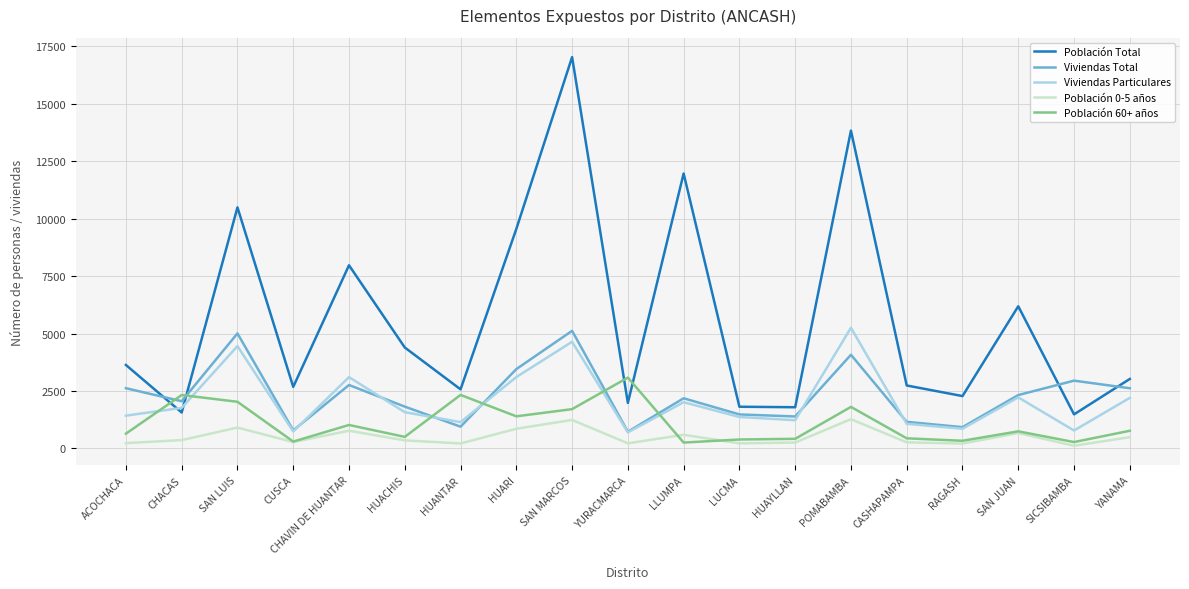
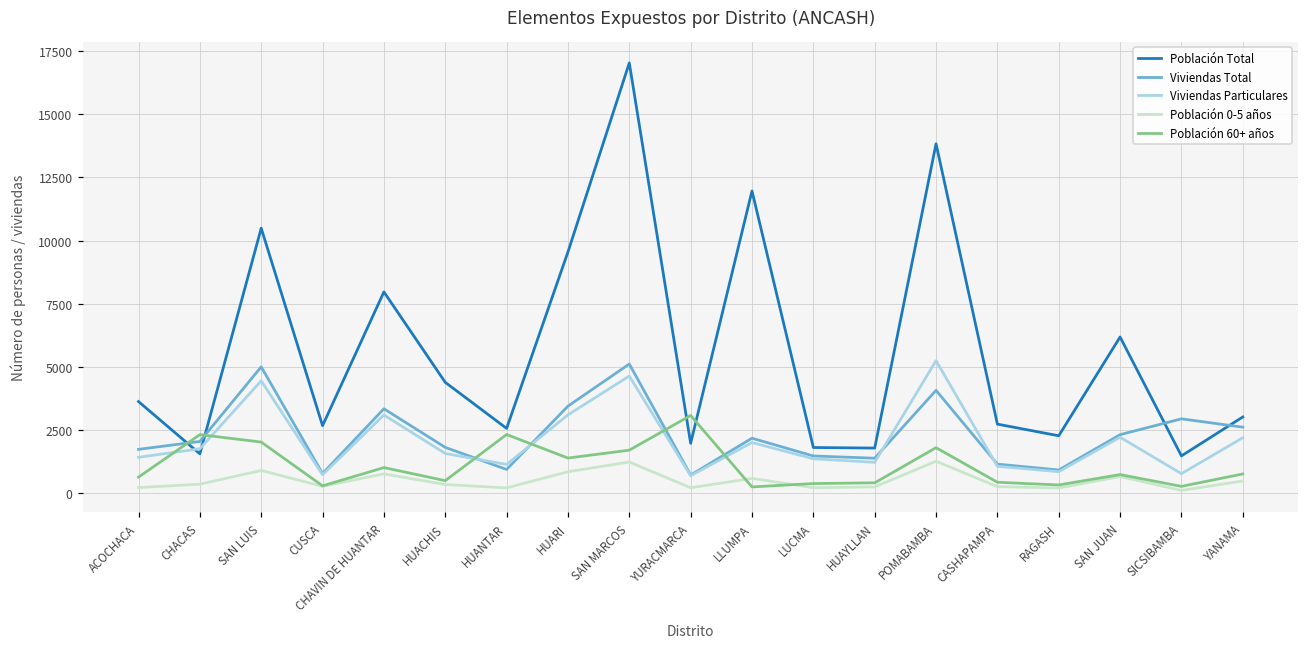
  {
    "Población Total": {
      "ACOCHACA": 3600,
      "CHACAS": 1600,
      "SAN LUIS": 10500,
      "CUSCA": 2700,
      "CHAVIN DE HUANTAR": 8000,
      "HUACHIS": 4400,
      "HUANTAR": 2600,
      "HUARI": 9600,
      "SAN MARCOS": 17000,
      "YURACMARCA": 2000,
      "LLUMPA": 12000,
      "LUCMA": 1800,
      "HUAYLLAN": 1800,
      "POMABAMBA": 13800,
      "CASHAPAMPA": 2700,
      "RAGASH": 2300,
      "SAN JUAN": 6200,
      "SICSIBAMBA": 1500,
      "YANAMA": 3000
    },
    "Viviendas Total": {
-     "ACOCHACA": 2600,
+     "ACOCHACA": 1700,
      "CHACAS": 2100,
      "SAN LUIS": 5000,
-     "CHAVIN DE HUANTAR": 2800,
+     "CHAVIN DE HUANTAR": 3300,
      "HUACHIS": 1800,
      "HUANTAR": 900,
      "HUARI": 3500,
      "SAN MARCOS": 5100,
      "LLUMPA": 2200,
      "LUCMA": 1500,
      "HUAYLLAN": 1400,
      "POMABAMBA": 4100,
      "SICSIBAMBA": 2900,
      "YANAMA": 2600
    },
    "Población 60+ años": {
      "ACOCHACA": 600,
      "CHACAS": 2300,
      "SAN LUIS": 2000,
      "CHAVIN DE HUANTAR": 1000,
      "HUACHIS": 500,
      "HUANTAR": 2300,
      "HUARI": 1400,
      "SAN MARCOS": 1700,
      "YURACMARCA": 3100,
      "LLUMPA": 300,
      "LUCMA": 400,
      "HUAYLLAN": 400,
      "POMABAMBA": 1800,
      "CASHAPAMPA": 400,
      "RAGASH": 300,
      "SICSIBAMBA": 300,
      "YANAMA": 800
    }
  }
